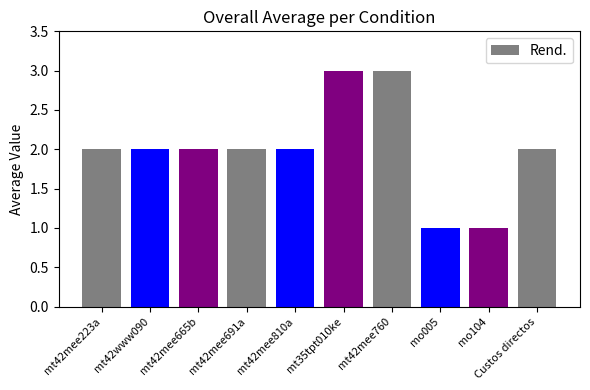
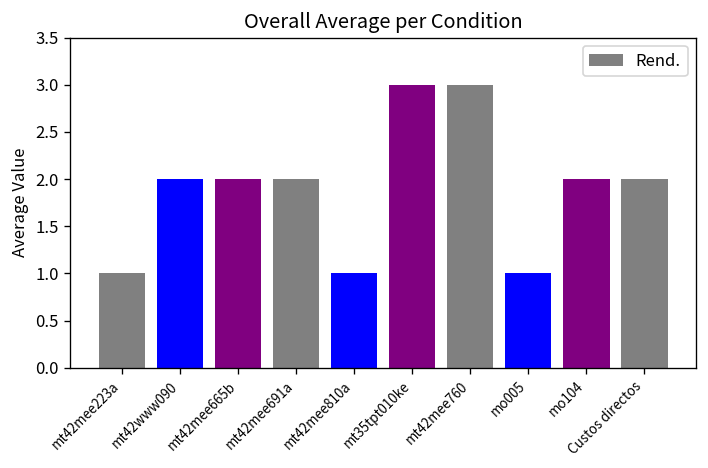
  {
-   "mt42mee223a": 2,
+   "mt42mee223a": 1,
    "mt42www090": 2,
    "mt42mee665b": 2,
    "mt42mee691a": 2,
-   "mt42mee810a": 2,
+   "mt42mee810a": 1,
    "mt35tpt010ke": 3,
    "mt42mee760": 3,
    "mo005": 1,
-   "mo104": 1,
+   "mo104": 2,
    "Custos directos": 2
  }
